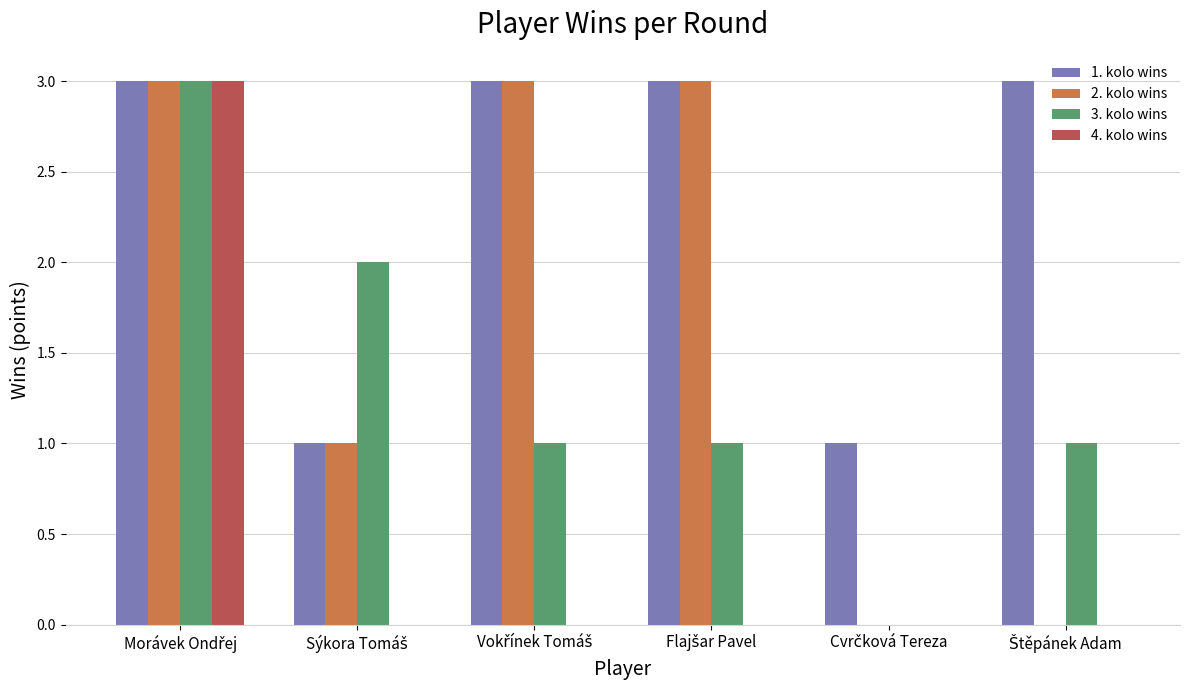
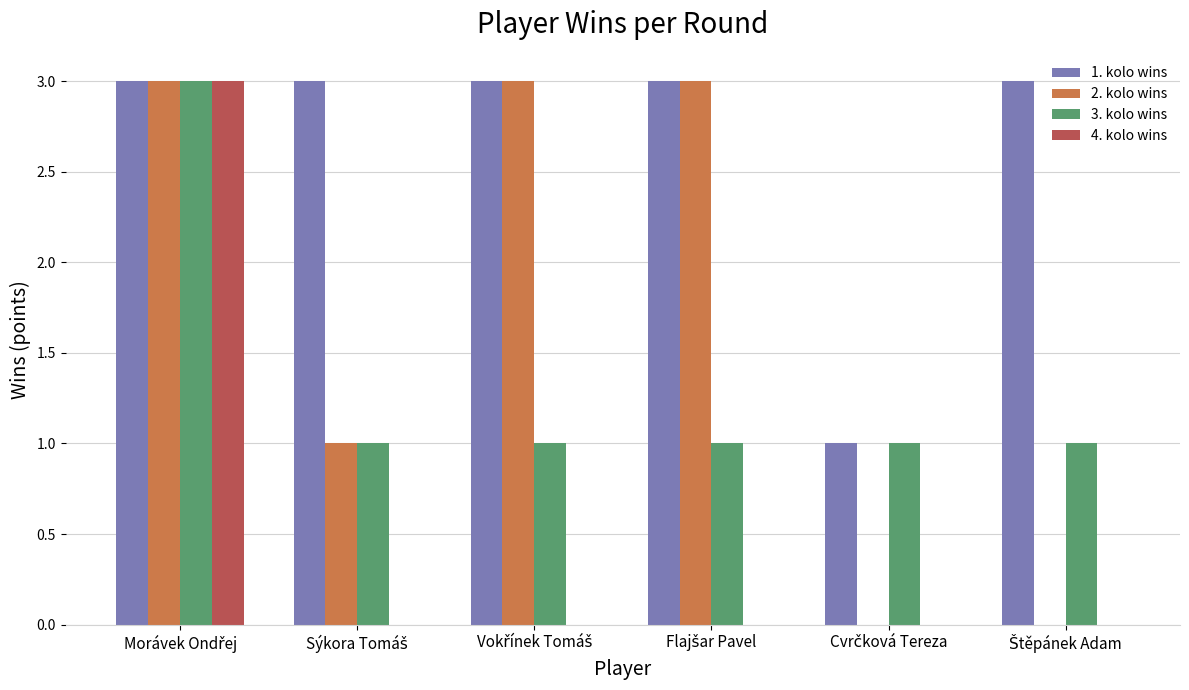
  {
    "1. kolo wins": {
      "Morávek Ondřej": 3,
-     "Sýkora Tomáš": 1,
+     "Sýkora Tomáš": 3,
      "Vokřínek Tomáš": 3,
      "Flajšar Pavel": 3,
      "Cvrčková Tereza": 1,
      "Štěpánek Adam": 3
    },
    "3. kolo wins": {
      "Morávek Ondřej": 3,
-     "Sýkora Tomáš": 2,
+     "Sýkora Tomáš": 1,
      "Vokřínek Tomáš": 1,
      "Flajšar Pavel": 1,
-     "Cvrčková Tereza": 0,
+     "Cvrčková Tereza": 1,
      "Štěpánek Adam": 1
    }
  }
